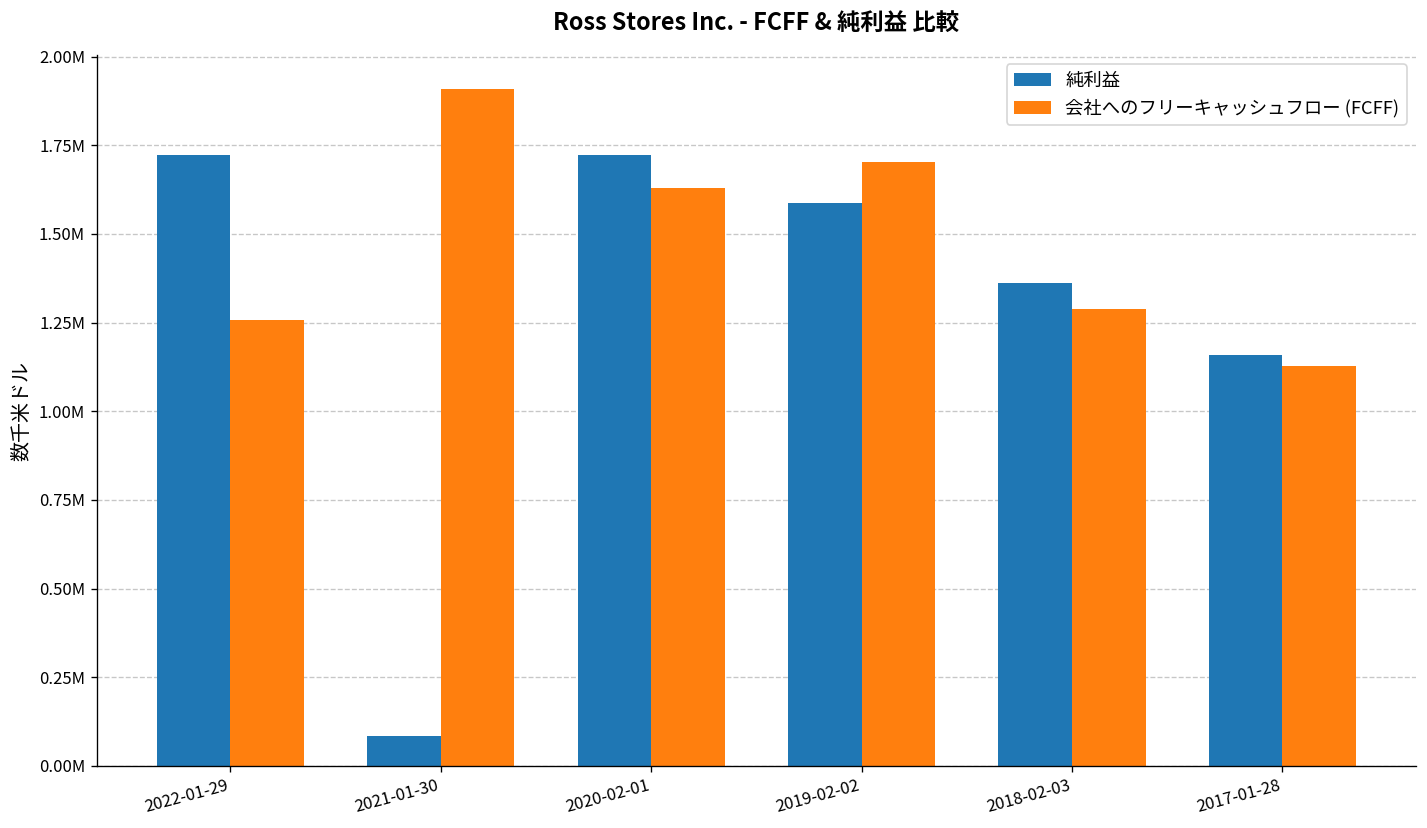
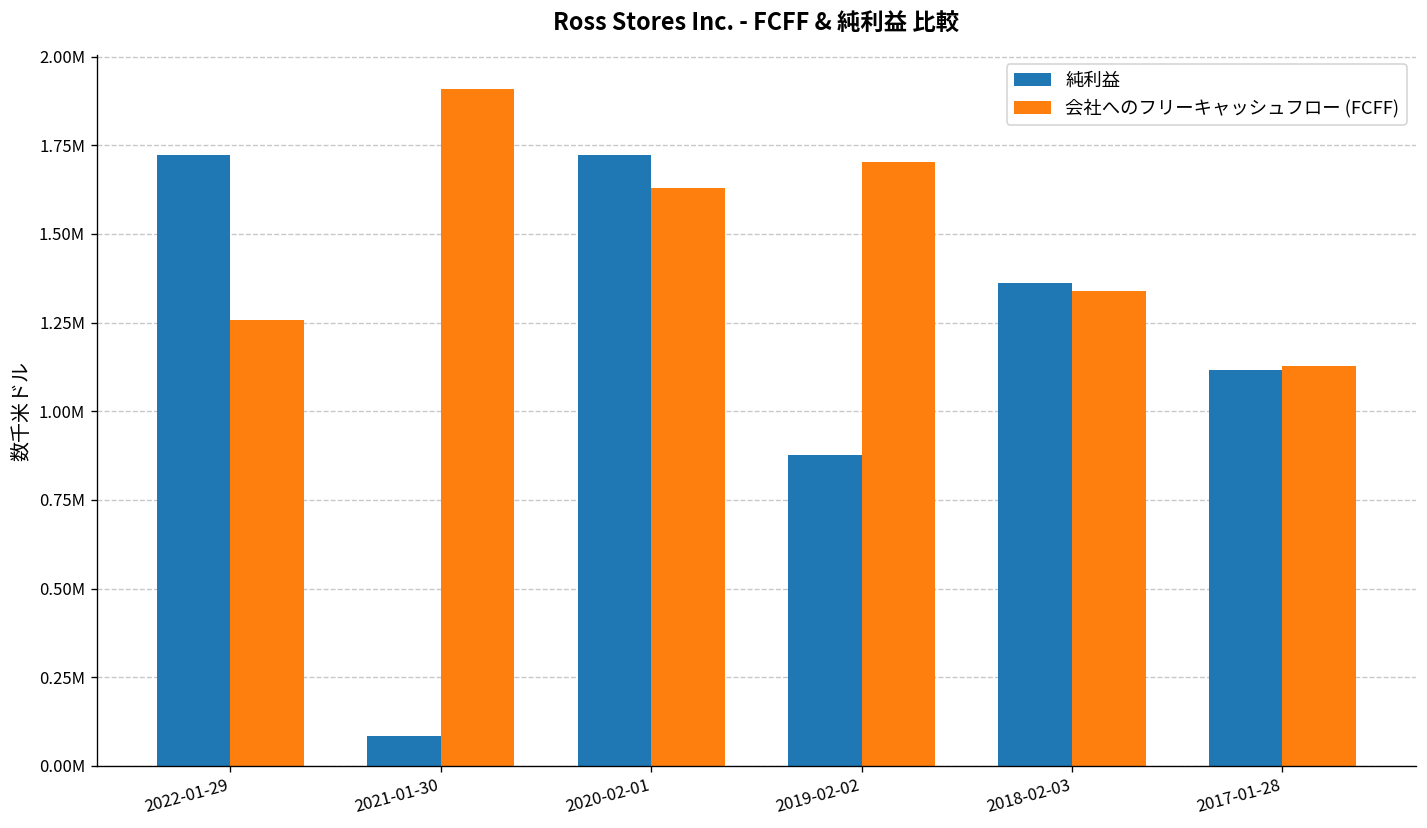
  {
    "純利益": {
      "2022-01-29": 1720000,
      "2021-01-30": 90000,
      "2020-02-01": 1720000,
-     "2019-02-02": 1590000,
+     "2019-02-02": 880000,
      "2018-02-03": 1360000,
-     "2017-01-28": 1160000
+     "2017-01-28": 1120000
    },
    "会社へのフリーキャッシュフロー (FCFF)": {
      "2022-01-29": 1260000,
      "2021-01-30": 1910000,
      "2020-02-01": 1630000,
      "2019-02-02": 1700000,
-     "2018-02-03": 1290000,
+     "2018-02-03": 1340000,
      "2017-01-28": 1130000
    }
  }
